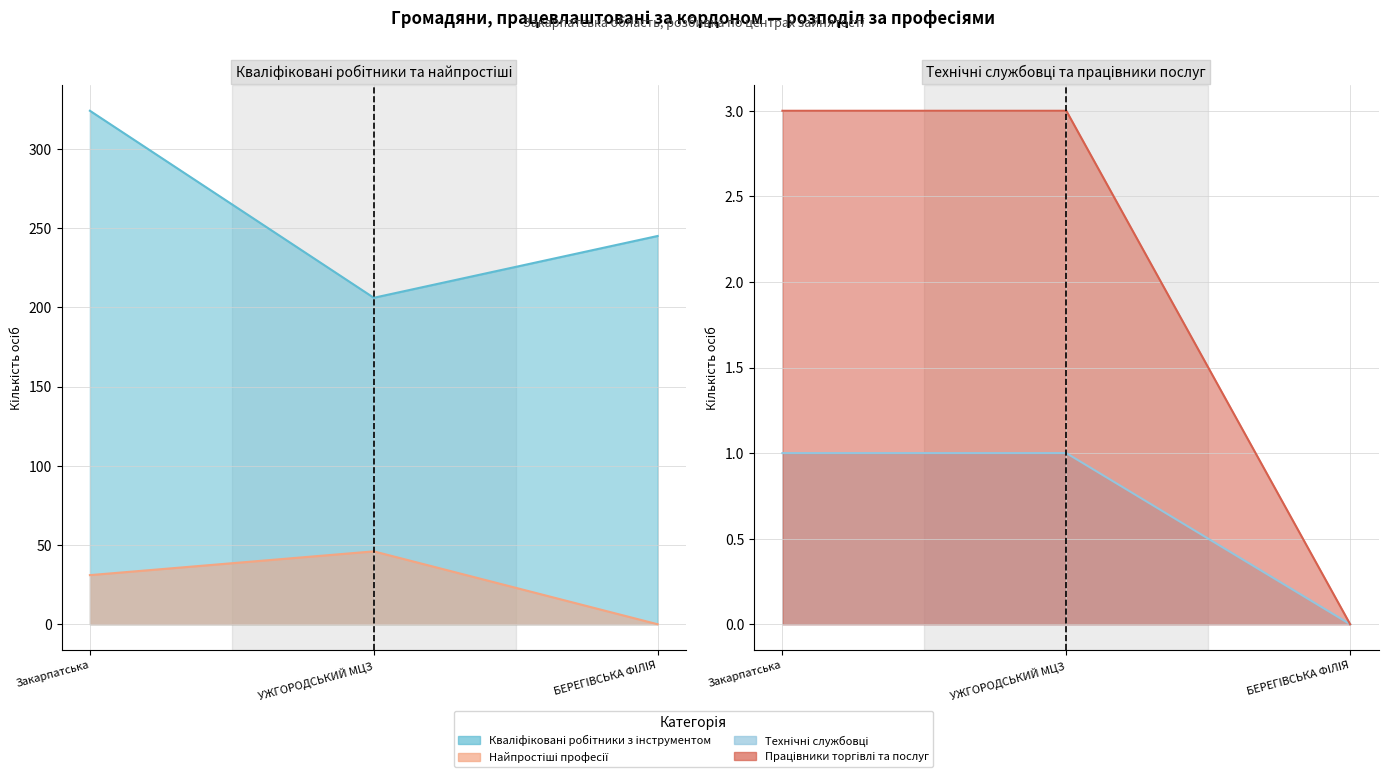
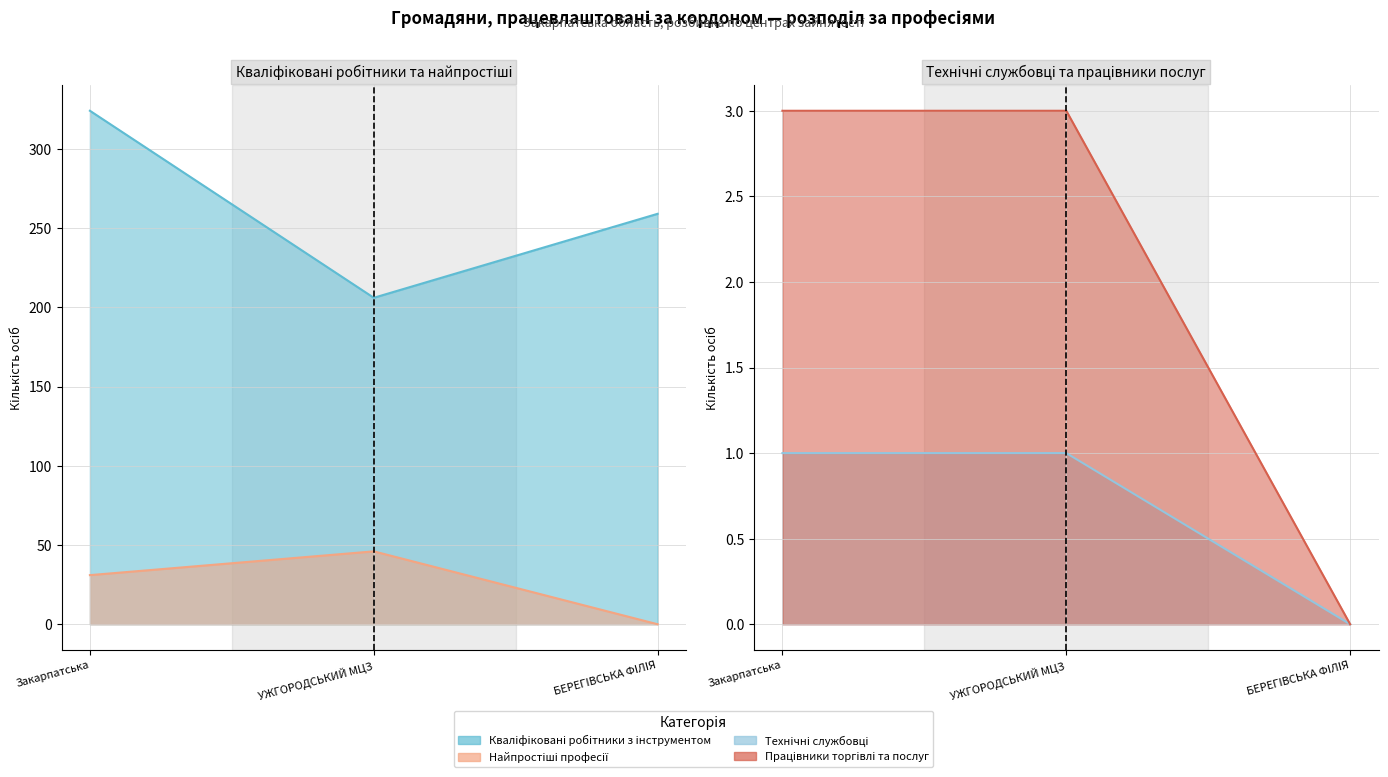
  {
    "Кваліфіковані робітники та найпростіші": {
      "Кваліфіковані робітники з інструментом": {
        "Закарпатська": 324,
        "УЖГОРОДСЬКИЙ МЦЗ": 206,
-       "БЕРЕГІВСЬКА ФІЛІЯ": 245
+       "БЕРЕГІВСЬКА ФІЛІЯ": 259
      },
      "Найпростіші професії": {
        "Закарпатська": 31,
        "УЖГОРОДСЬКИЙ МЦЗ": 46,
        "БЕРЕГІВСЬКА ФІЛІЯ": 0
      }
    },
    "Технічні службовці та працівники послуг": {
      "Технічні службовці": {
        "Закарпатська": 1.00,
        "УЖГОРОДСЬКИЙ МЦЗ": 1.00
      }
    }
  }
